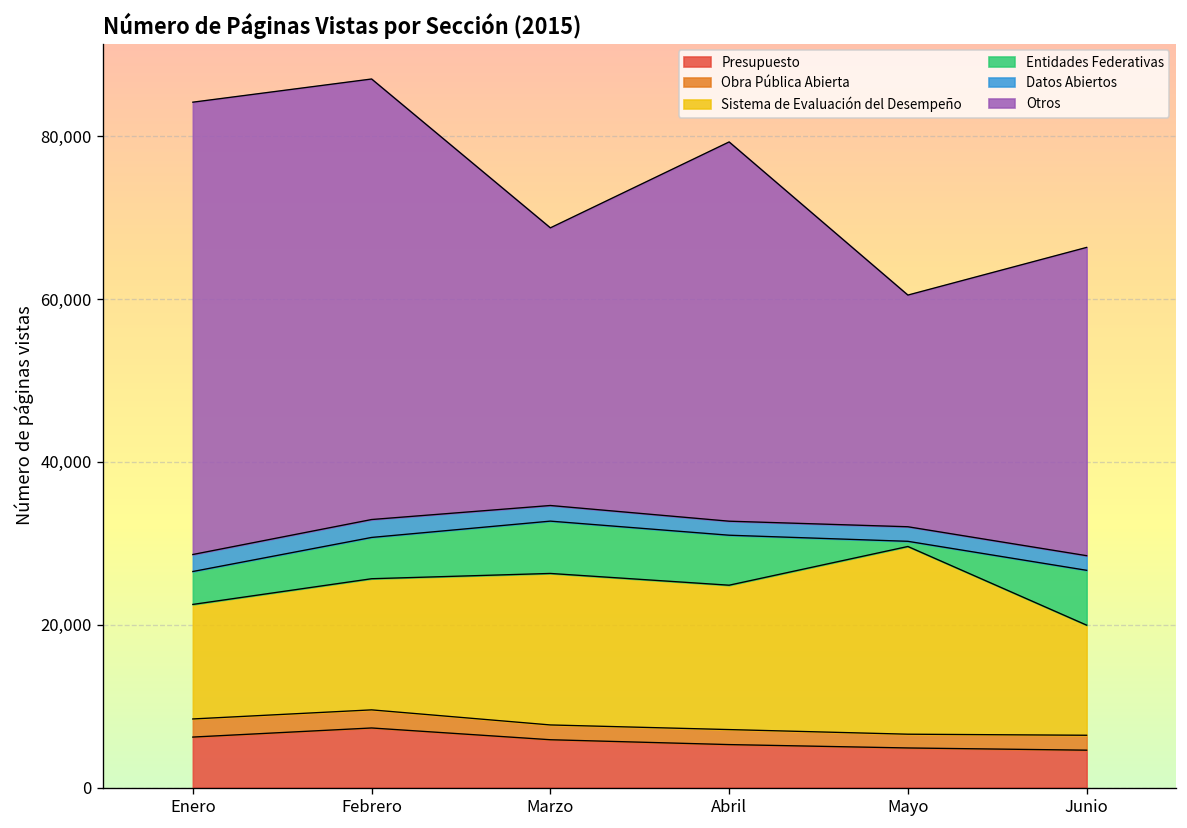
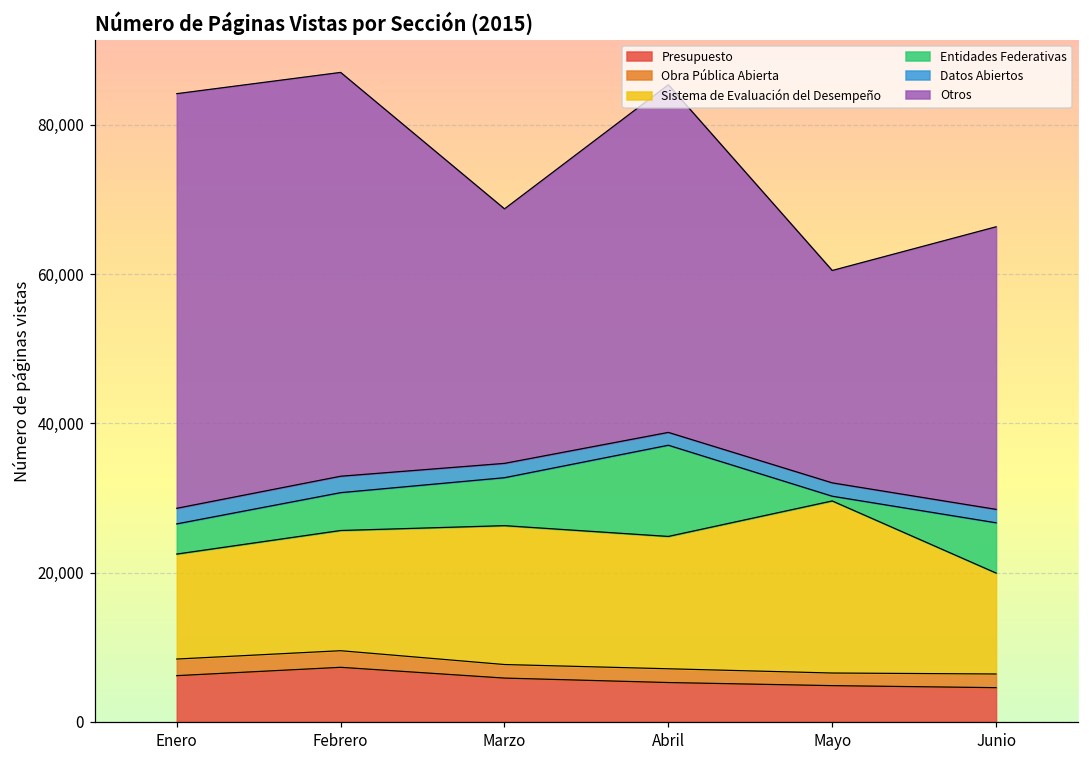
  {
    "Sistema de Evaluación del Desempeño": {
      "Enero": "14,000",
      "Febrero": "16,000",
      "Marzo": "19,000",
      "Abril": "18,000",
      "Mayo": "23,000",
      "Junio": "14,000"
    },
    "Entidades Federativas": {
      "Enero": "4,000",
      "Febrero": "5,000",
      "Marzo": "6,000",
-     "Abril": "6,000",
+     "Abril": "12,000",
      "Mayo": "1,000",
      "Junio": "7,000"
    },
    "Datos Abiertos": {
      "Enero": "2,000",
      "Febrero": "2,000",
      "Marzo": "2,000",
      "Abril": "2,000",
      "Mayo": "2,000",
      "Junio": "2,000"
    },
    "Otros": {
      "Enero": "56,000",
      "Febrero": "54,000",
      "Marzo": "34,000",
      "Mayo": "28,000",
      "Junio": "38,000"
    }
  }
